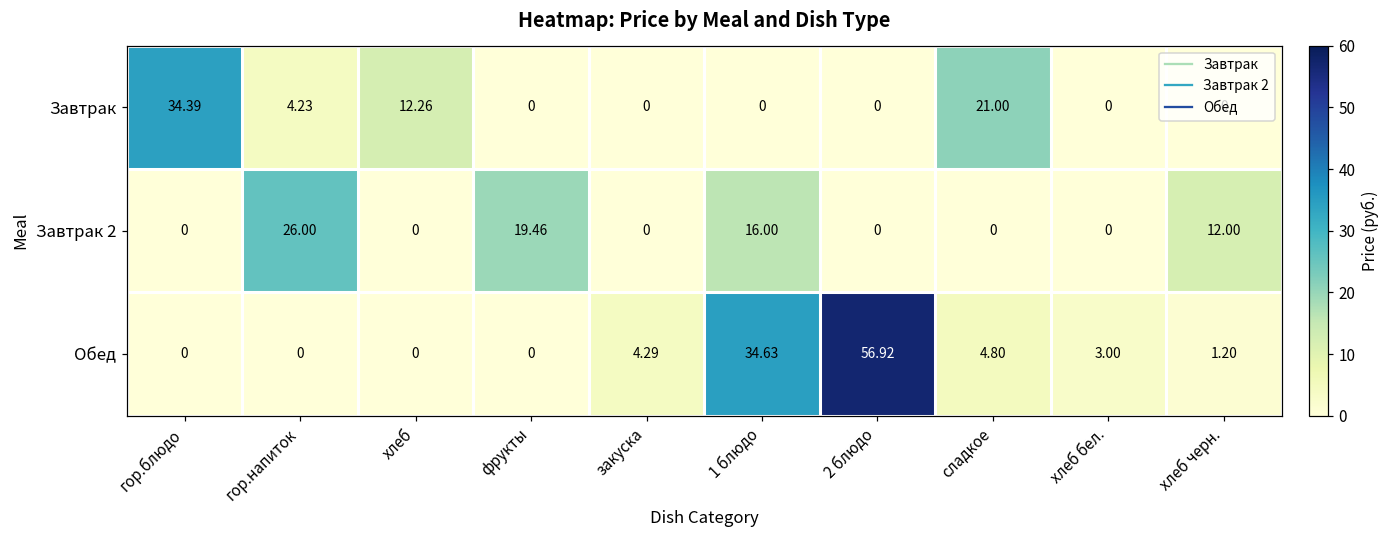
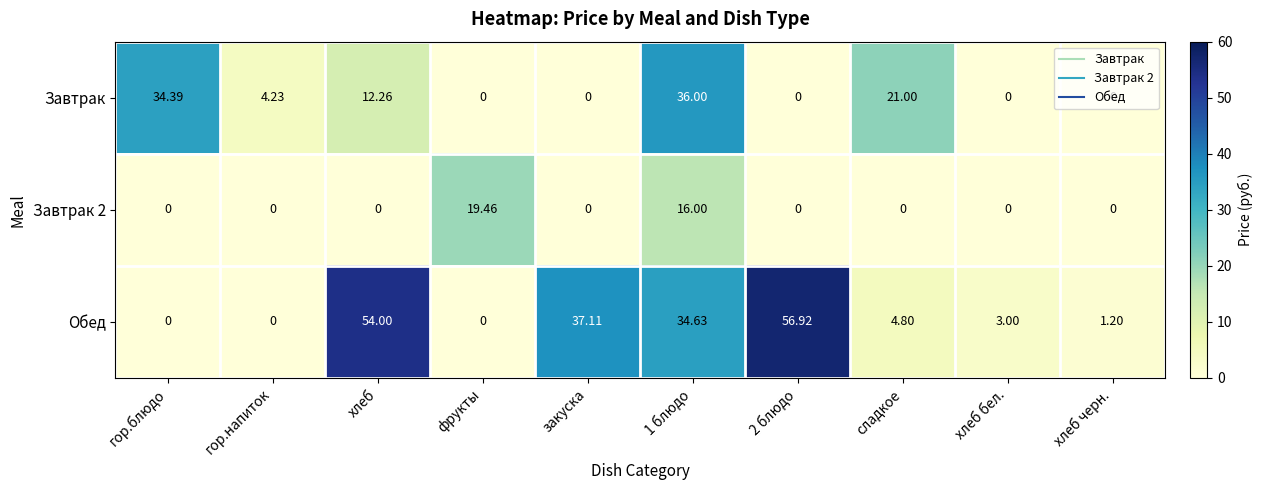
  {
    "Завтрак": {
      "гор.блюдо": 34.39,
      "гор.напиток": 4.23,
      "хлеб": 12.26,
      "фрукты": 0,
      "закуска": 0,
-     "1 блюдо": 0,
+     "1 блюдо": 36.00,
      "2 блюдо": 0,
      "сладкое": 21.00,
      "хлеб бел.": 0
    },
    "Завтрак 2": {
      "гор.блюдо": 0,
-     "гор.напиток": 26.00,
+     "гор.напиток": 0,
      "хлеб": 0,
      "фрукты": 19.46,
      "закуска": 0,
      "1 блюдо": 16.00,
      "2 блюдо": 0,
      "сладкое": 0,
      "хлеб бел.": 0,
-     "хлеб черн.": 12.00
+     "хлеб черн.": 0
    },
    "Обед": {
      "гор.блюдо": 0,
      "гор.напиток": 0,
-     "хлеб": 0,
+     "хлеб": 54.00,
      "фрукты": 0,
-     "закуска": 4.29,
+     "закуска": 37.11,
      "1 блюдо": 34.63,
      "2 блюдо": 56.92,
      "сладкое": 4.80,
      "хлеб бел.": 3.00,
      "хлеб черн.": 1.20
    }
  }
